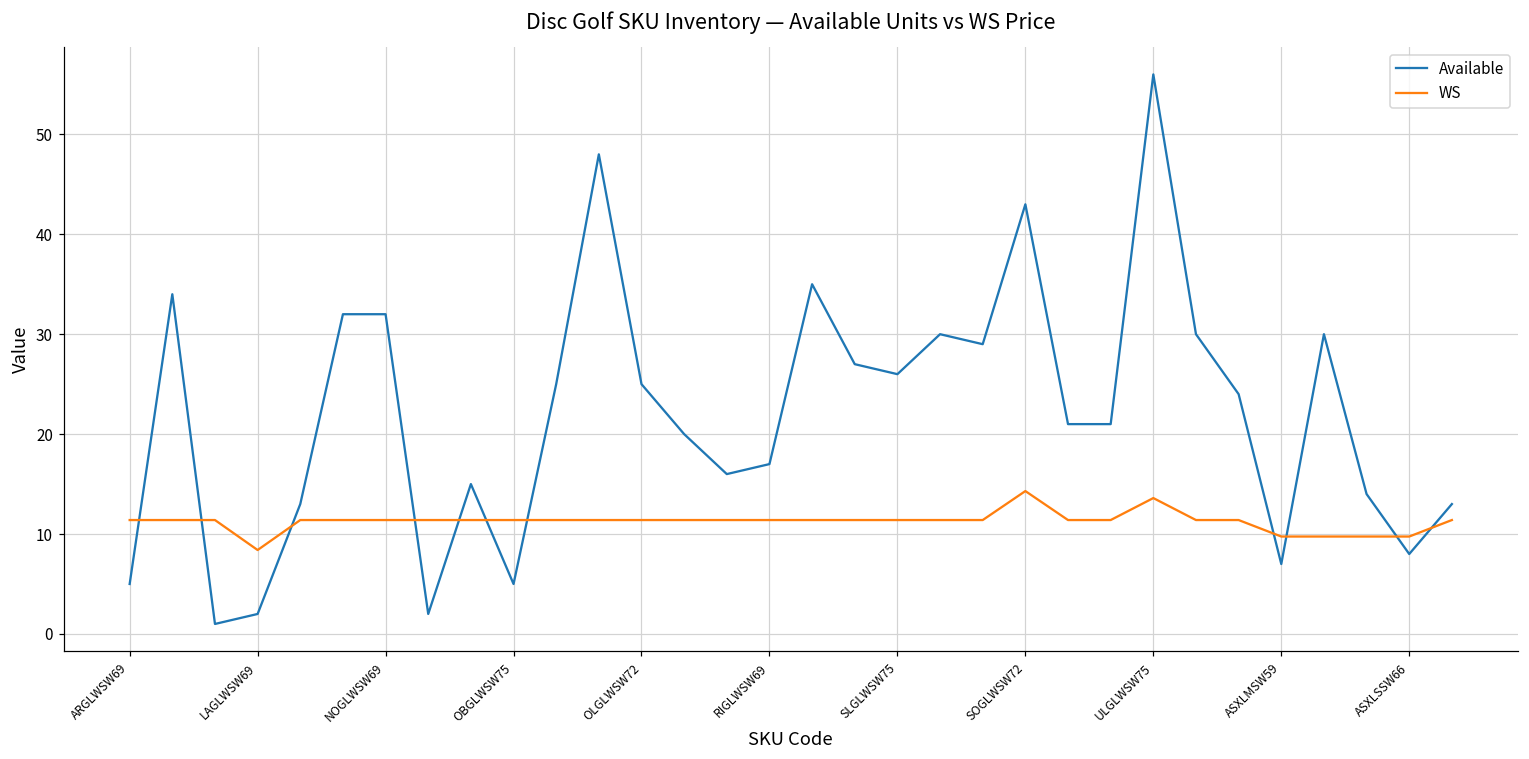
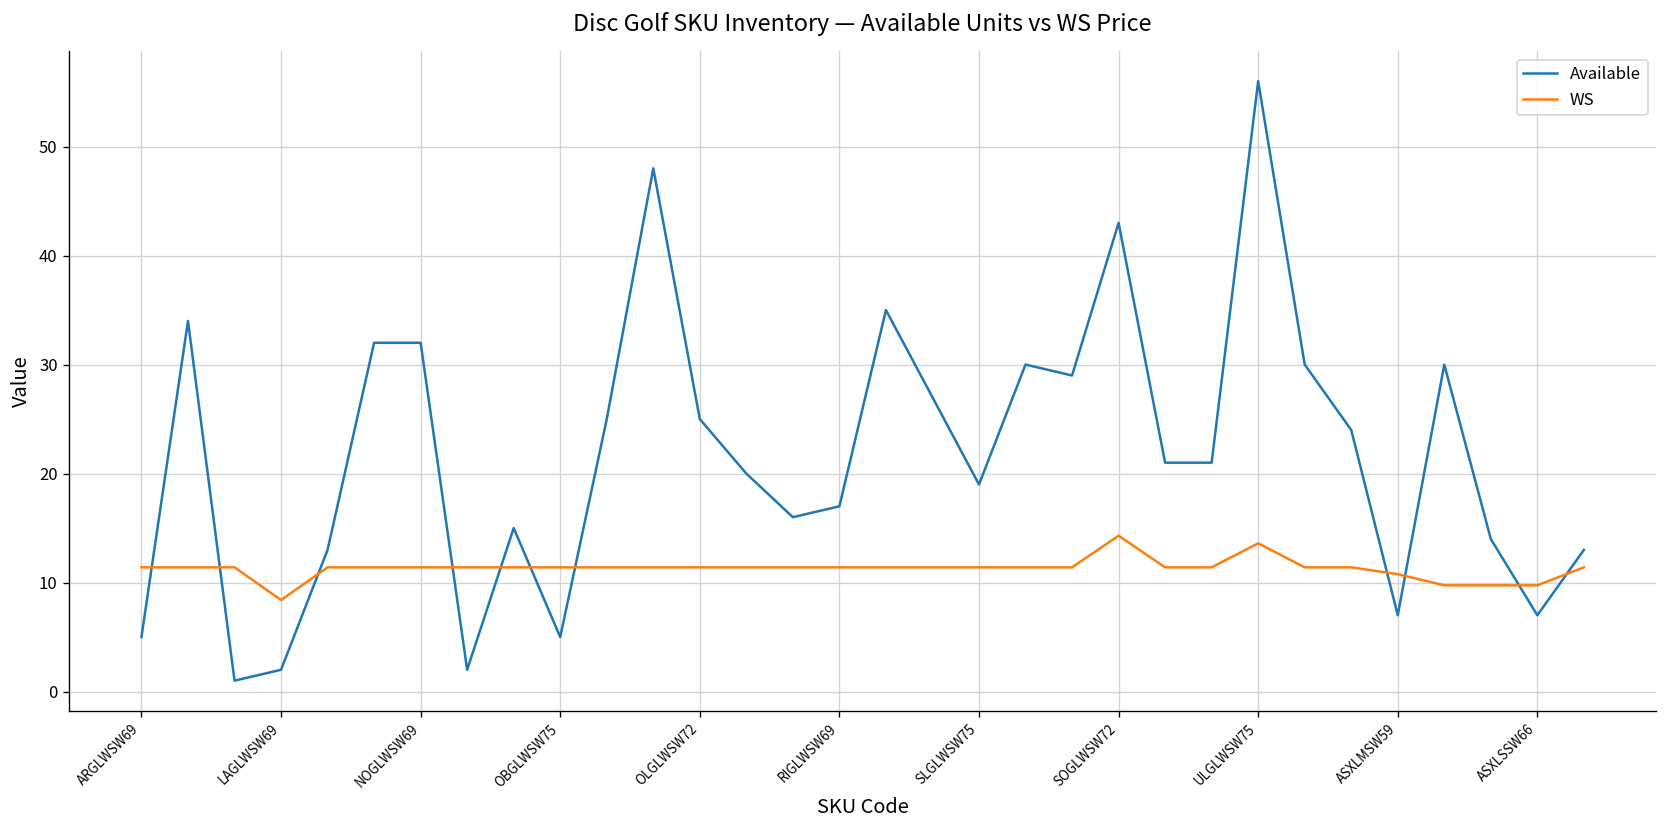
  {
    "Available": {
      "ARGLWSW69": 5,
      "LAGLWSW69": 2,
      "NOGLWSW69": 32,
      "OBGLWSW75": 5,
      "OLGLWSW72": 25,
      "RIGLWSW69": 17,
-     "SLGLWSW75": 26,
+     "SLGLWSW75": 19,
      "SOGLWSW72": 43,
      "ULGLWSW75": 56,
      "ASXLMSW59": 7,
-     "ASXLSSW66": 8
+     "ASXLSSW66": 7
    },
    "WS": {
      "ARGLWSW69": 11,
      "LAGLWSW69": 8,
      "NOGLWSW69": 11,
      "OBGLWSW75": 11,
      "OLGLWSW72": 11,
      "RIGLWSW69": 11,
      "SLGLWSW75": 11,
      "SOGLWSW72": 14,
      "ULGLWSW75": 14,
-     "ASXLMSW59": 10,
+     "ASXLMSW59": 11,
      "ASXLSSW66": 10
    }
  }
